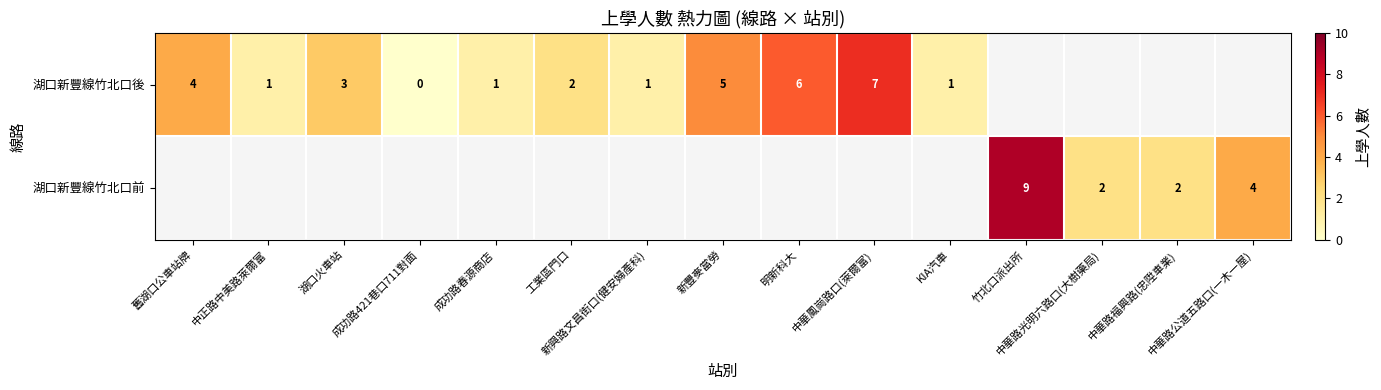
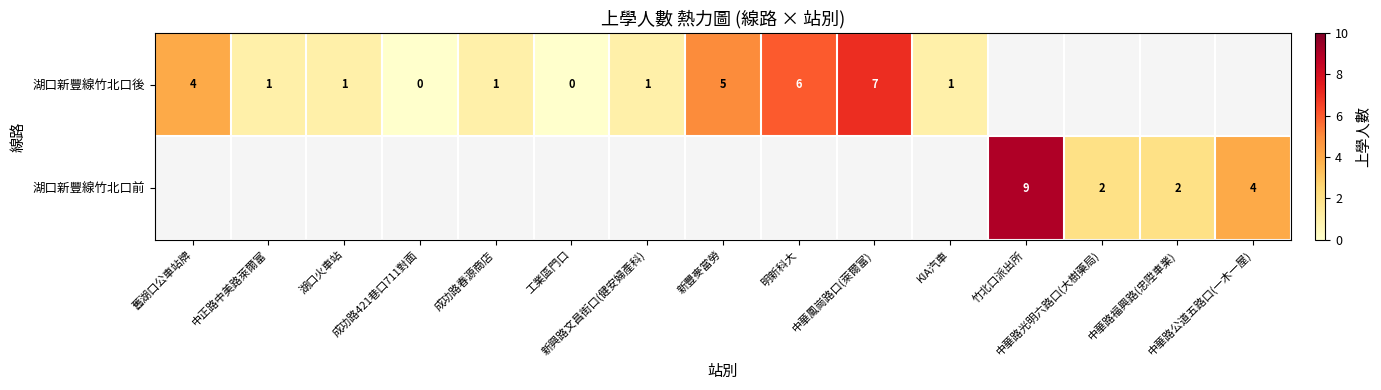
  {
    "湖口新豐線竹北口後": {
      "舊湖口公車站牌": 4,
      "中正路中美路萊爾富": 1,
-     "湖口火車站": 3,
+     "湖口火車站": 1,
      "成功路421巷口711對面": 0,
      "成功路春源商店": 1,
-     "工業區門口": 2,
+     "工業區門口": 0,
      "新興路文昌街口(健安婦產科)": 1,
      "新豐麥當勞": 5,
      "明新科大": 6,
      "中華鳳崗路口(萊爾富)": 7,
      "KIA汽車": 1
    },
    "湖口新豐線竹北口前": {
      "竹北口派出所": 9,
      "中華路光明六路口(大樹藥局)": 2,
      "中華路福興路(忠陞車業)": 2,
      "中華路公道五路口(一木一屋)": 4
    }
  }
